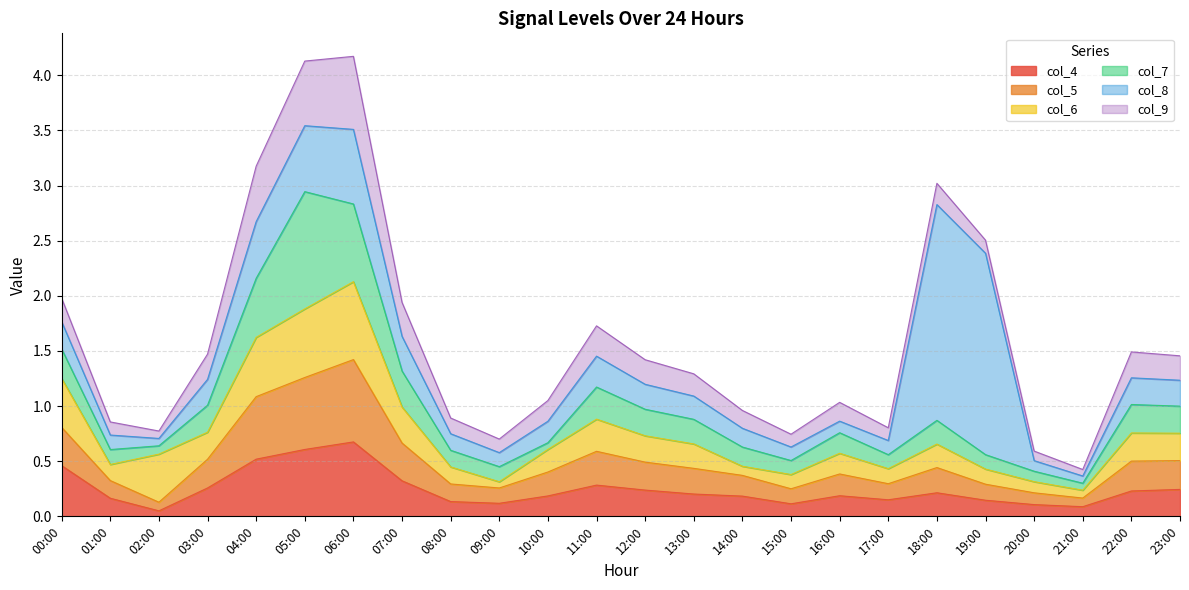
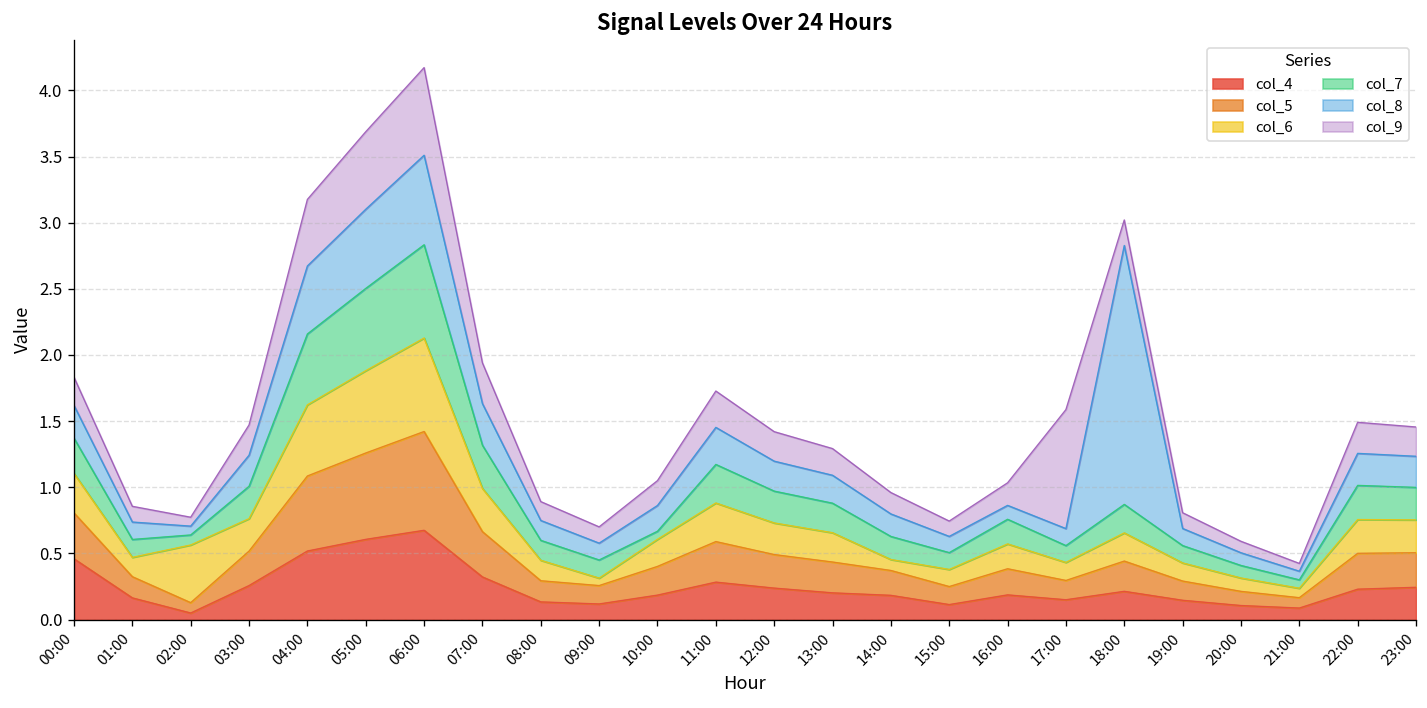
  {
    "col_6": {
-     "00:00": 0.44,
+     "00:00": 0.30,
      "01:00": 0.15,
      "02:00": 0.44,
      "03:00": 0.25,
      "04:00": 0.54,
      "05:00": 0.62,
      "06:00": 0.71,
      "07:00": 0.33,
      "08:00": 0.15,
      "09:00": 0.06,
      "10:00": 0.20,
      "11:00": 0.29,
      "12:00": 0.24,
      "13:00": 0.22,
      "14:00": 0.08,
      "15:00": 0.13,
      "16:00": 0.19,
      "17:00": 0.14,
      "18:00": 0.21,
      "19:00": 0.14,
      "20:00": 0.10,
      "21:00": 0.07,
      "22:00": 0.26,
      "23:00": 0.25
    },
    "col_7": {
      "00:00": 0.27,
      "01:00": 0.14,
      "02:00": 0.08,
      "03:00": 0.24,
      "04:00": 0.54,
-     "05:00": 1.06,
+     "05:00": 0.62,
      "06:00": 0.70,
      "07:00": 0.33,
      "08:00": 0.15,
      "09:00": 0.14,
      "10:00": 0.06,
      "11:00": 0.29,
      "12:00": 0.24,
      "13:00": 0.22,
      "14:00": 0.17,
      "15:00": 0.13,
      "16:00": 0.19,
      "17:00": 0.13,
      "18:00": 0.22,
      "19:00": 0.13,
      "20:00": 0.09,
      "21:00": 0.06,
      "22:00": 0.26,
      "23:00": 0.25
    },
    "col_8": {
      "00:00": 0.25,
      "01:00": 0.13,
      "02:00": 0.07,
      "03:00": 0.23,
      "04:00": 0.51,
      "05:00": 0.60,
      "06:00": 0.68,
      "07:00": 0.31,
      "08:00": 0.15,
      "09:00": 0.13,
      "10:00": 0.19,
      "11:00": 0.28,
      "12:00": 0.23,
      "13:00": 0.21,
      "14:00": 0.17,
      "15:00": 0.12,
      "16:00": 0.10,
      "17:00": 0.13,
      "18:00": 1.96,
-     "19:00": 1.83,
+     "19:00": 0.13,
      "20:00": 0.10,
      "21:00": 0.07,
      "22:00": 0.24,
      "23:00": 0.24
    },
    "col_9": {
      "00:00": 0.21,
      "01:00": 0.12,
      "02:00": 0.07,
      "03:00": 0.23,
      "04:00": 0.50,
      "05:00": 0.59,
      "06:00": 0.66,
      "07:00": 0.31,
      "08:00": 0.14,
      "09:00": 0.12,
      "10:00": 0.19,
      "11:00": 0.27,
      "12:00": 0.22,
      "13:00": 0.20,
      "14:00": 0.16,
      "15:00": 0.12,
      "16:00": 0.17,
-     "17:00": 0.12,
+     "17:00": 0.90,
      "18:00": 0.19,
      "19:00": 0.12,
      "20:00": 0.09,
      "21:00": 0.06,
      "22:00": 0.23,
      "23:00": 0.22
    }
  }
